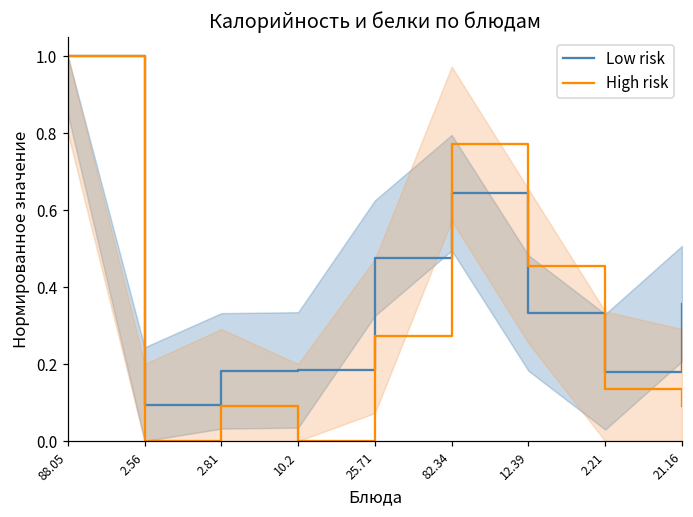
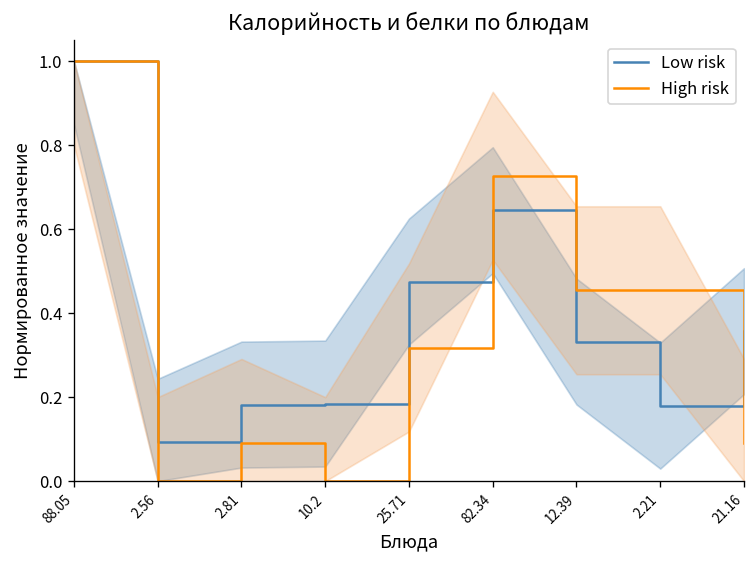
  {
    "High risk": {
      "2.56": 0.00,
      "2.81": 0.09,
      "10.2": 0.00,
-     "25.71": 0.27,
-     "82.34": 0.77,
+     "25.71": 0.32,
+     "82.34": 0.73,
      "12.39": 0.45,
-     "2.21": 0.14,
+     "2.21": 0.45,
      "21.16": 0.09
    }
  }
